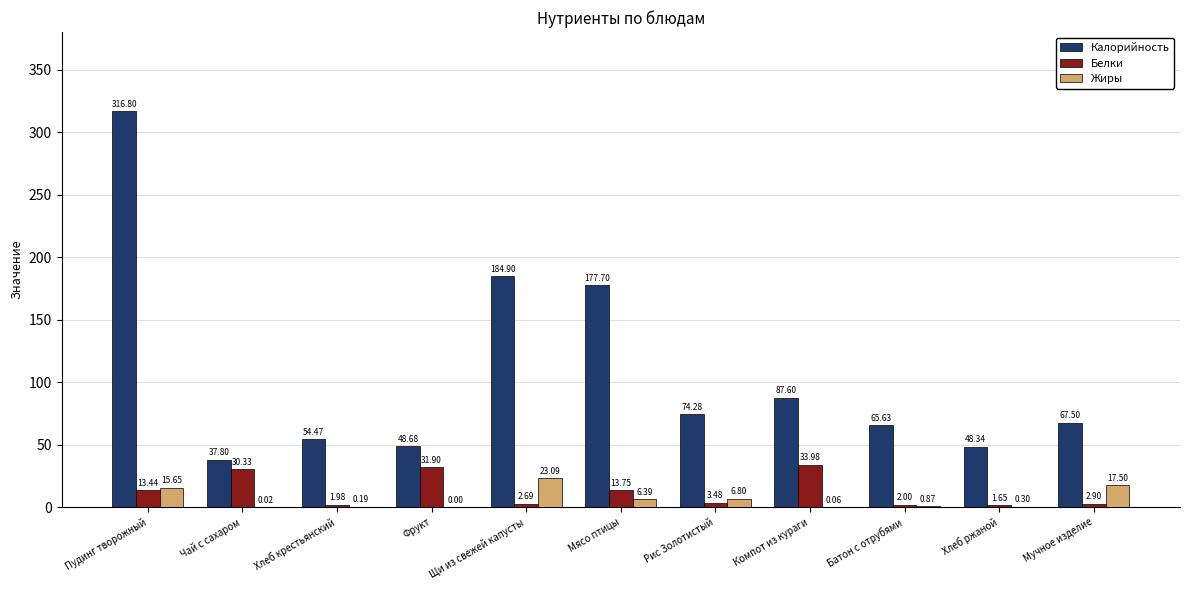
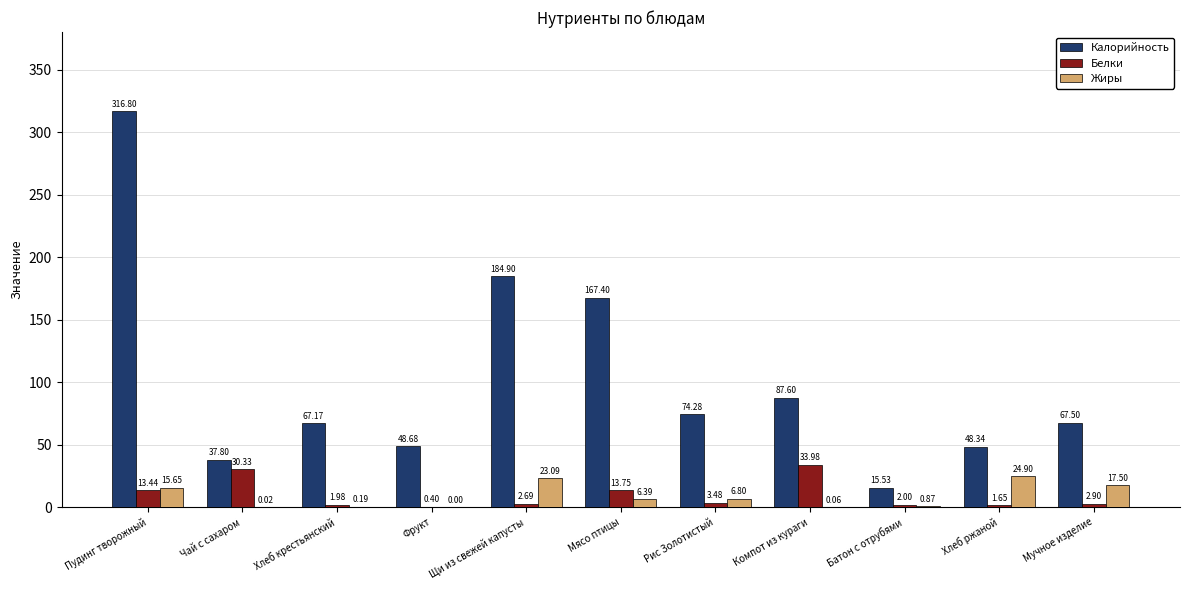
  {
    "Калорийность": {
      "Пудинг творожный": 316.80,
      "Чай с сахаром": 37.80,
-     "Хлеб крестьянский": 54.47,
+     "Хлеб крестьянский": 67.17,
      "Фрукт": 48.68,
      "Щи из свежей капусты": 184.90,
-     "Мясо птицы": 177.70,
+     "Мясо птицы": 167.40,
      "Рис Золотистый": 74.28,
      "Компот из кураги": 87.60,
-     "Батон с отрубями": 65.63,
+     "Батон с отрубями": 15.53,
      "Хлеб ржаной": 48.34,
      "Мучное изделие": 67.50
    },
    "Белки": {
      "Пудинг творожный": 13.44,
      "Чай с сахаром": 30.33,
      "Хлеб крестьянский": 1.98,
-     "Фрукт": 31.90,
+     "Фрукт": 0.40,
      "Щи из свежей капусты": 2.69,
      "Мясо птицы": 13.75,
      "Рис Золотистый": 3.48,
      "Компот из кураги": 33.98,
      "Батон с отрубями": 2.00,
      "Хлеб ржаной": 1.65,
      "Мучное изделие": 2.90
    },
    "Жиры": {
      "Пудинг творожный": 15.65,
      "Чай с сахаром": 0.02,
      "Хлеб крестьянский": 0.19,
      "Фрукт": 0.00,
      "Щи из свежей капусты": 23.09,
      "Мясо птицы": 6.39,
      "Рис Золотистый": 6.80,
      "Компот из кураги": 0.06,
      "Батон с отрубями": 0.87,
-     "Хлеб ржаной": 0.30,
+     "Хлеб ржаной": 24.90,
      "Мучное изделие": 17.50
    }
  }
